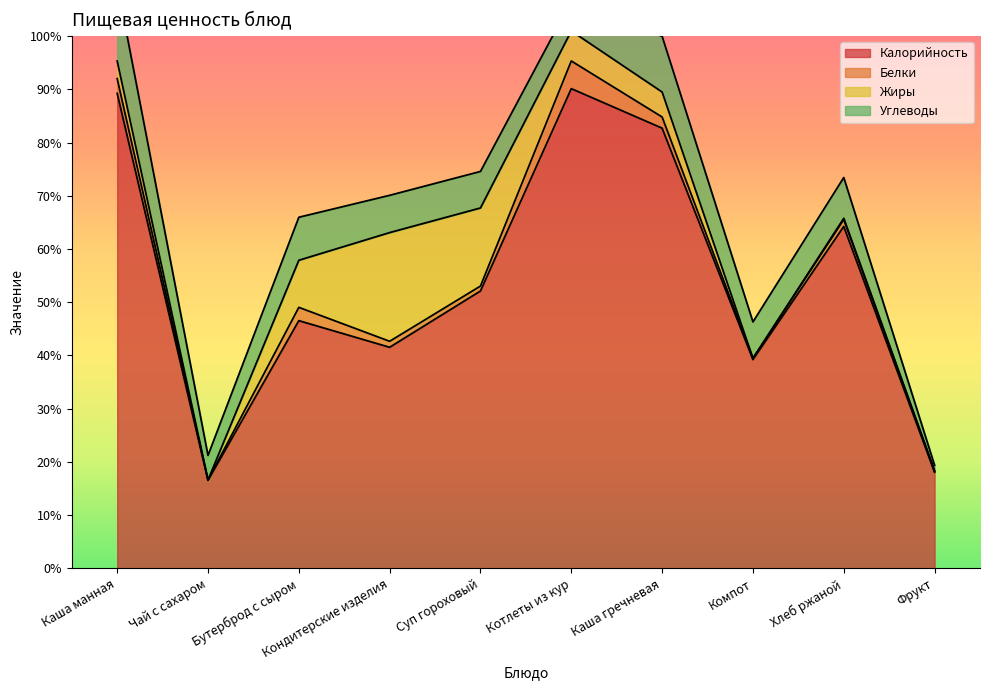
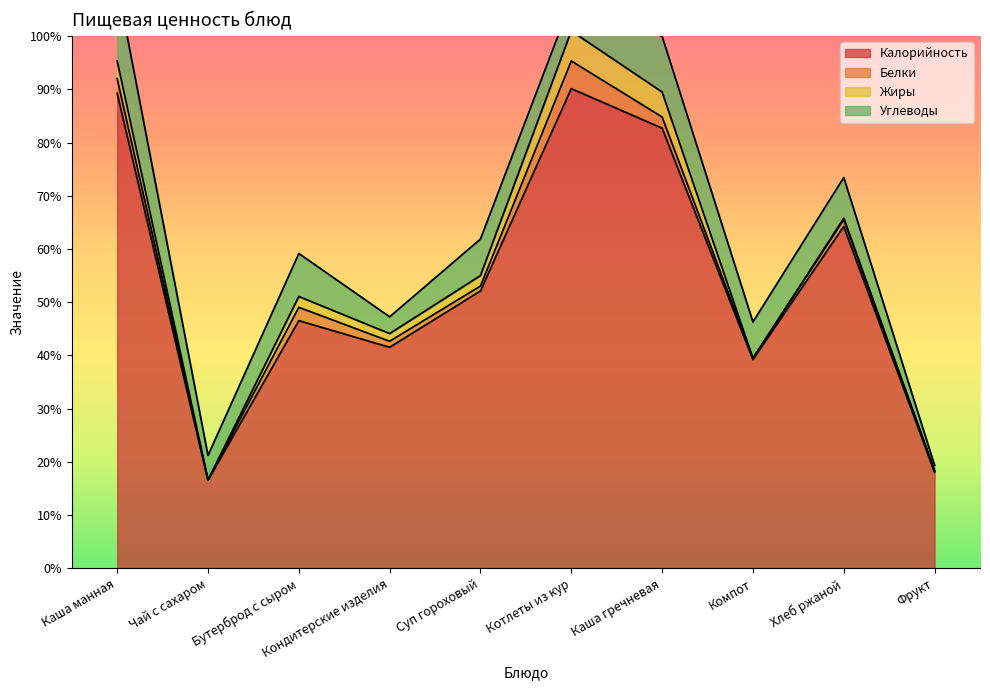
  {
    "Калорийность": {
      "Каша манная": "89%",
      "Бутерброд с сыром": "47%",
      "Кондитерские изделия": "42%",
      "Суп гороховый": "52%",
      "Котлеты из кур": "90%",
      "Каша гречневая": "83%",
      "Хлеб ржаной": "64%"
    },
    "Белки": {
      "Каша манная": "3%",
      "Бутерброд с сыром": "3%",
      "Кондитерские изделия": "1%",
      "Суп гороховый": "1%",
      "Котлеты из кур": "5%",
      "Каша гречневая": "2%"
    },
    "Жиры": {
      "Каша манная": "3%",
-     "Бутерброд с сыром": "9%",
-     "Кондитерские изделия": "20%",
-     "Суп гороховый": "15%",
+     "Бутерброд с сыром": "2%",
+     "Кондитерские изделия": "1%",
+     "Суп гороховый": "2%",
      "Каша гречневая": "5%"
    },
    "Углеводы": {
      "Чай с сахаром": "5%",
      "Бутерброд с сыром": "8%",
-     "Кондитерские изделия": "7%",
+     "Кондитерские изделия": "3%",
      "Суп гороховый": "7%",
      "Каша гречневая": "10%",
      "Компот": "7%",
      "Хлеб ржаной": "8%",
      "Фрукт": "1%"
    }
  }
